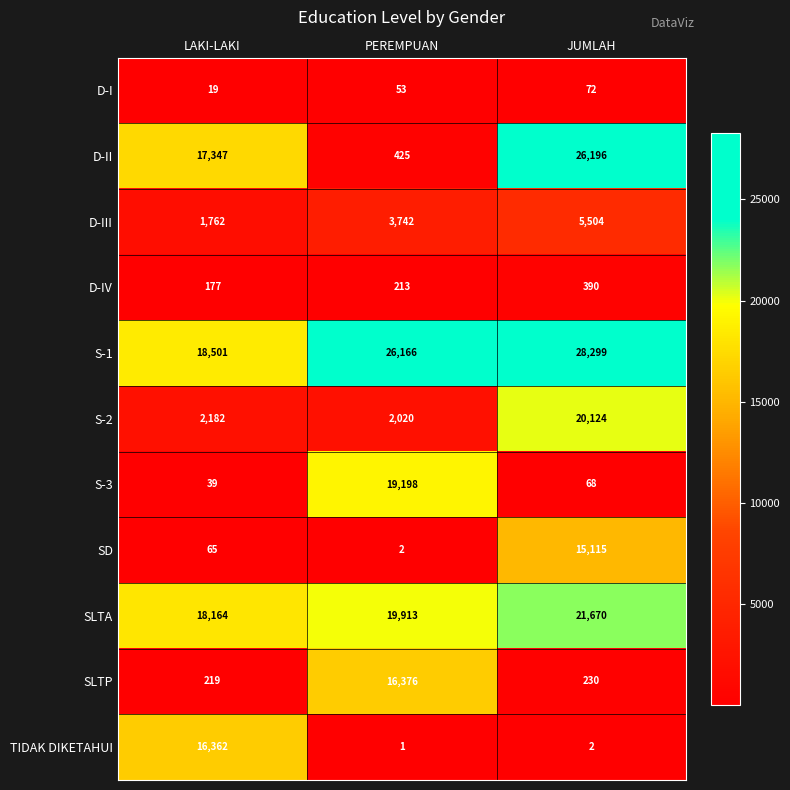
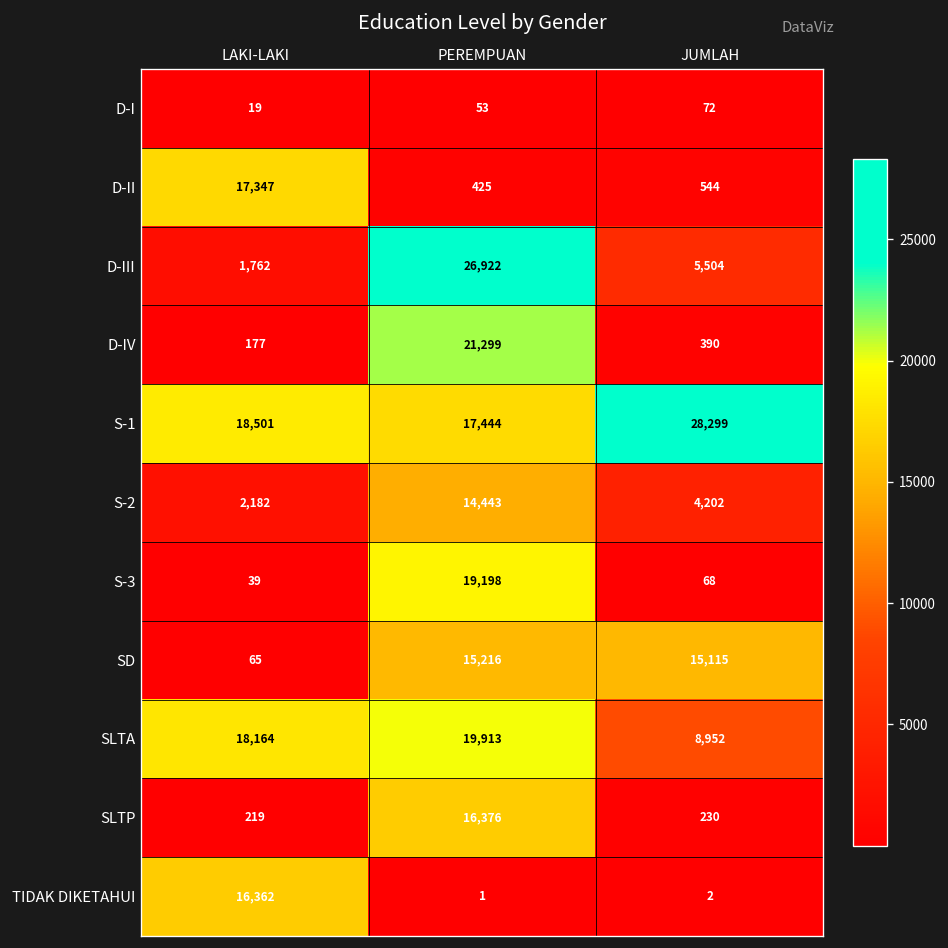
  {
    "D-I": {
      "LAKI-LAKI": "19",
      "PEREMPUAN": "53",
      "JUMLAH": "72"
    },
    "D-II": {
      "LAKI-LAKI": "17,347",
      "PEREMPUAN": "425",
-     "JUMLAH": "26,196"
+     "JUMLAH": "544"
    },
    "D-III": {
      "LAKI-LAKI": "1,762",
-     "PEREMPUAN": "3,742",
+     "PEREMPUAN": "26,922",
      "JUMLAH": "5,504"
    },
    "D-IV": {
      "LAKI-LAKI": "177",
-     "PEREMPUAN": "213",
+     "PEREMPUAN": "21,299",
      "JUMLAH": "390"
    },
    "S-1": {
      "LAKI-LAKI": "18,501",
-     "PEREMPUAN": "26,166",
+     "PEREMPUAN": "17,444",
      "JUMLAH": "28,299"
    },
    "S-2": {
      "LAKI-LAKI": "2,182",
-     "PEREMPUAN": "2,020",
-     "JUMLAH": "20,124"
+     "PEREMPUAN": "14,443",
+     "JUMLAH": "4,202"
    },
    "S-3": {
      "LAKI-LAKI": "39",
      "PEREMPUAN": "19,198",
      "JUMLAH": "68"
    },
    "SD": {
      "LAKI-LAKI": "65",
-     "PEREMPUAN": "2",
+     "PEREMPUAN": "15,216",
      "JUMLAH": "15,115"
    },
    "SLTA": {
      "LAKI-LAKI": "18,164",
      "PEREMPUAN": "19,913",
-     "JUMLAH": "21,670"
+     "JUMLAH": "8,952"
    },
    "SLTP": {
      "LAKI-LAKI": "219",
      "PEREMPUAN": "16,376",
      "JUMLAH": "230"
    },
    "TIDAK DIKETAHUI": {
      "LAKI-LAKI": "16,362",
      "PEREMPUAN": "1",
      "JUMLAH": "2"
    }
  }
